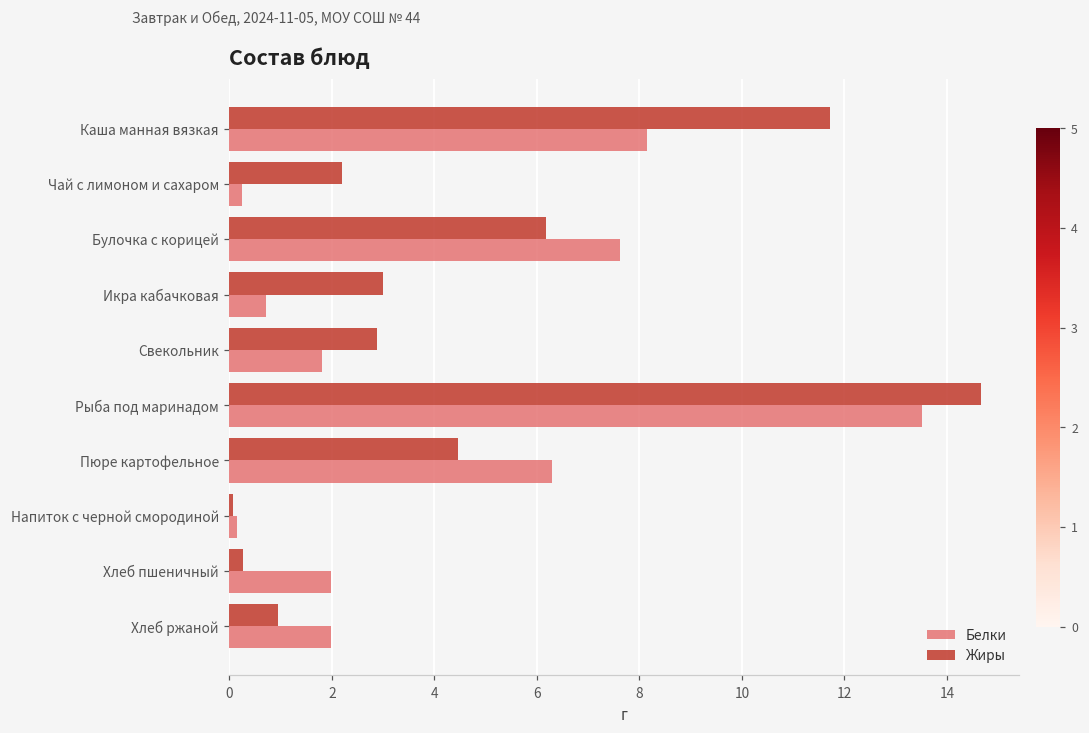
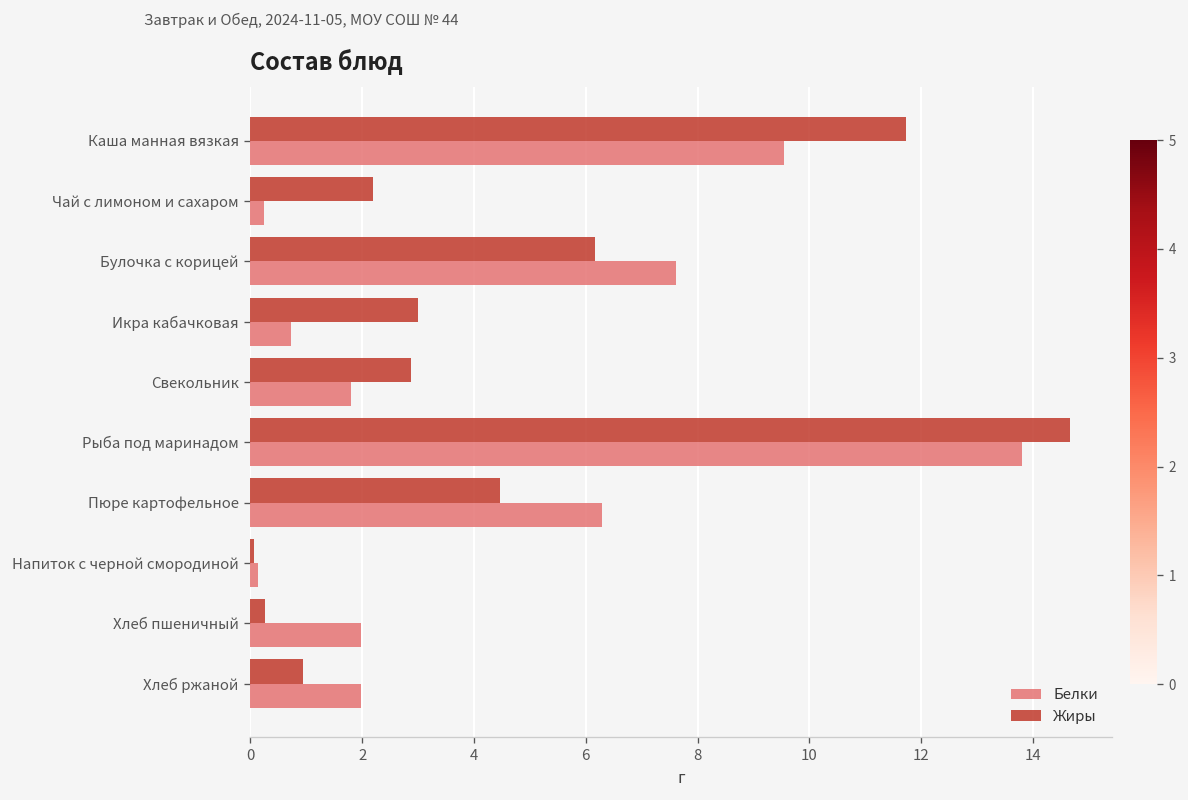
  {
    "Белки": {
-     "Каша манная вязкая": 8.2,
+     "Каша манная вязкая": 9.5,
      "Чай с лимоном и сахаром": 0.2,
      "Булочка с корицей": 7.6,
      "Икра кабачковая": 0.7,
      "Свекольник": 1.8,
-     "Рыба под маринадом": 13.5,
+     "Рыба под маринадом": 13.8,
      "Пюре картофельное": 6.3,
      "Напиток с черной смородиной": 0.1,
      "Хлеб пшеничный": 2.0,
      "Хлеб ржаной": 2.0
    },
    "Жиры": {
      "Каша манная вязкая": 11.7,
      "Чай с лимоном и сахаром": 2.2,
      "Булочка с корицей": 6.2,
      "Икра кабачковая": 3.0,
      "Свекольник": 2.9,
      "Рыба под маринадом": 14.7,
      "Пюре картофельное": 4.5,
      "Напиток с черной смородиной": 0.1,
      "Хлеб пшеничный": 0.3,
      "Хлеб ржаной": 1.0
    }
  }
